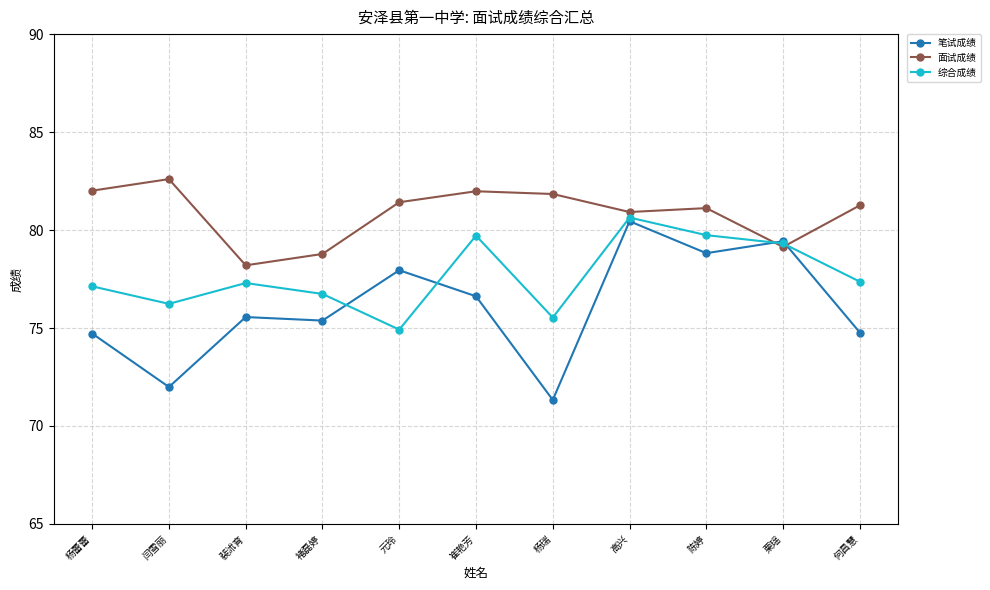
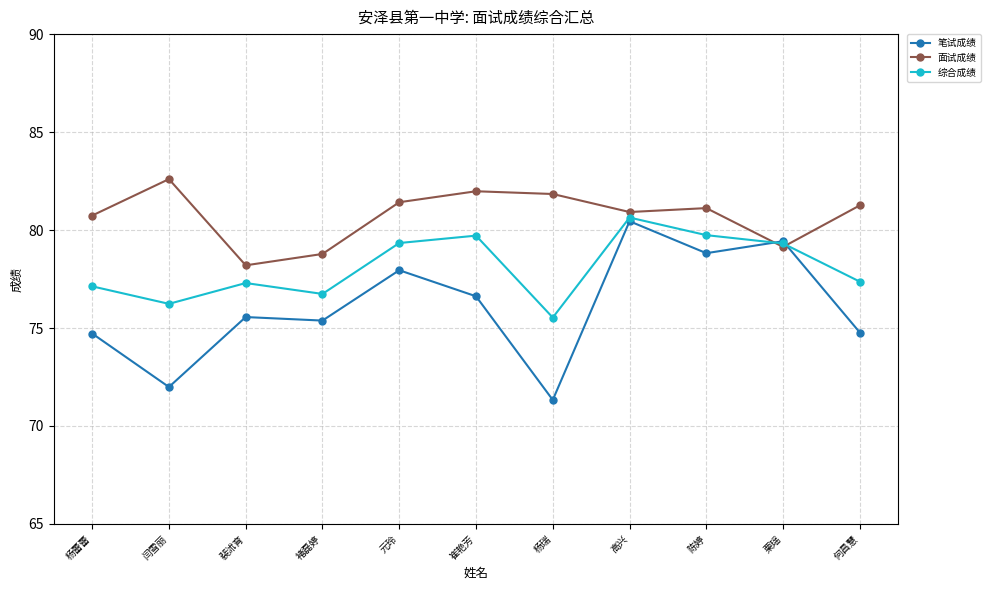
  {
    "笔试成绩": {
      "杨蕾蕾": 74.7,
      "闫雪丽": 72.0,
      "裴沭育": 75.6,
      "褚磊婷": 75.4,
      "元玲": 78.0,
      "崔艳芳": 76.6,
      "杨瑞": 71.3,
      "高兴": 80.5,
      "陈婷": 78.8,
      "何昌慧": 74.8
    },
    "面试成绩": {
-     "杨蕾蕾": 82.0,
+     "杨蕾蕾": 80.7,
      "闫雪丽": 82.6,
      "裴沭育": 78.2,
      "褚磊婷": 78.8,
      "元玲": 81.4,
      "崔艳芳": 82.0,
      "杨瑞": 81.8,
      "高兴": 80.9,
      "陈婷": 81.1,
      "栗瑶": 79.1,
      "何昌慧": 81.3
    },
    "综合成绩": {
      "杨蕾蕾": 77.1,
      "闫雪丽": 76.2,
      "裴沭育": 77.3,
      "褚磊婷": 76.7,
-     "元玲": 74.9,
+     "元玲": 79.3,
      "崔艳芳": 79.7,
      "杨瑞": 75.5,
      "高兴": 80.6,
      "陈婷": 79.7,
      "何昌慧": 77.4
    }
  }
